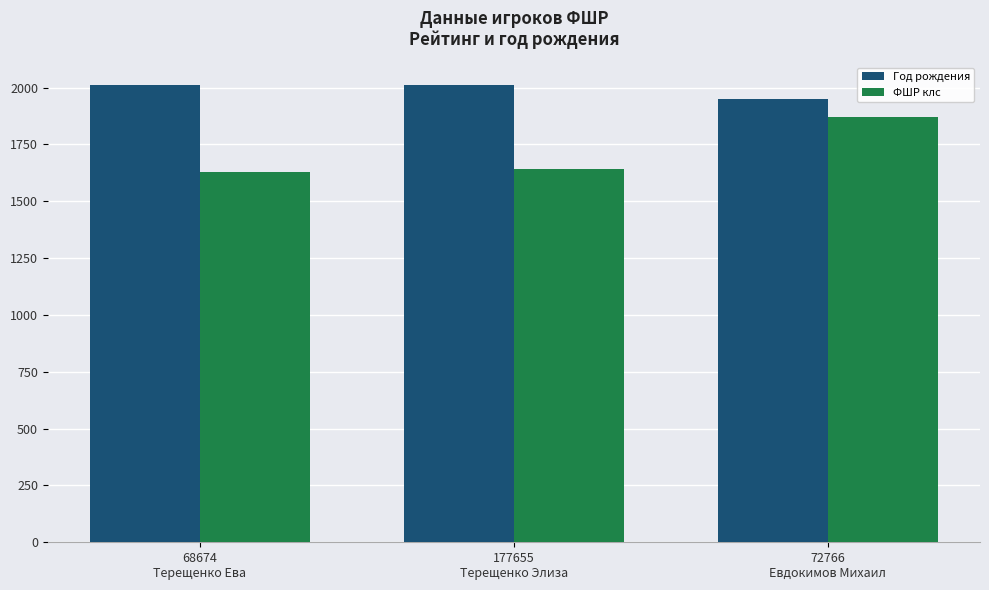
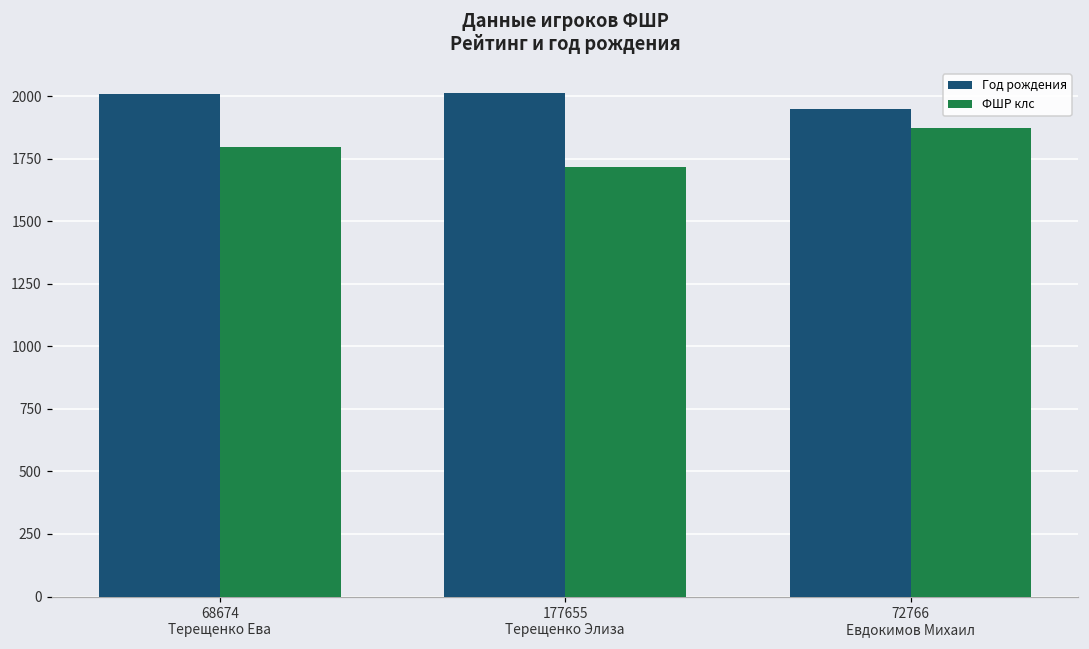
  {
    "Год рождения": {
      "68674 Терещенко Ева": 2010,
      "177655 Терещенко Элиза": 2010,
      "72766 Евдокимов Михаил": 1950
    },
    "ФШР клс": {
-     "68674 Терещенко Ева": 1630,
-     "177655 Терещенко Элиза": 1640,
+     "68674 Терещенко Ева": 1800,
+     "177655 Терещенко Элиза": 1720,
      "72766 Евдокимов Михаил": 1870
    }
  }
